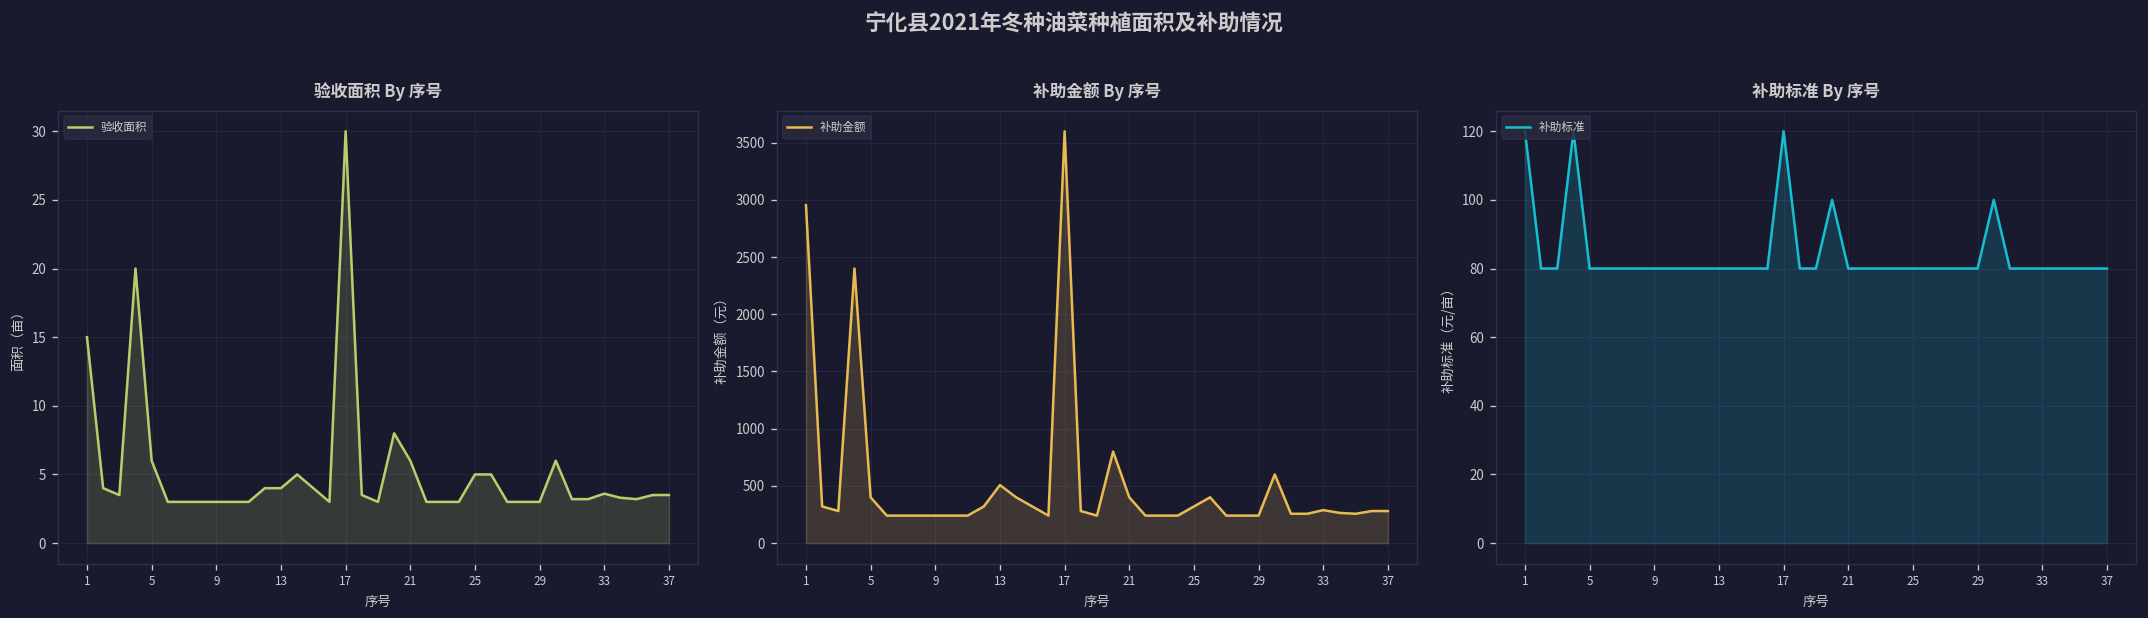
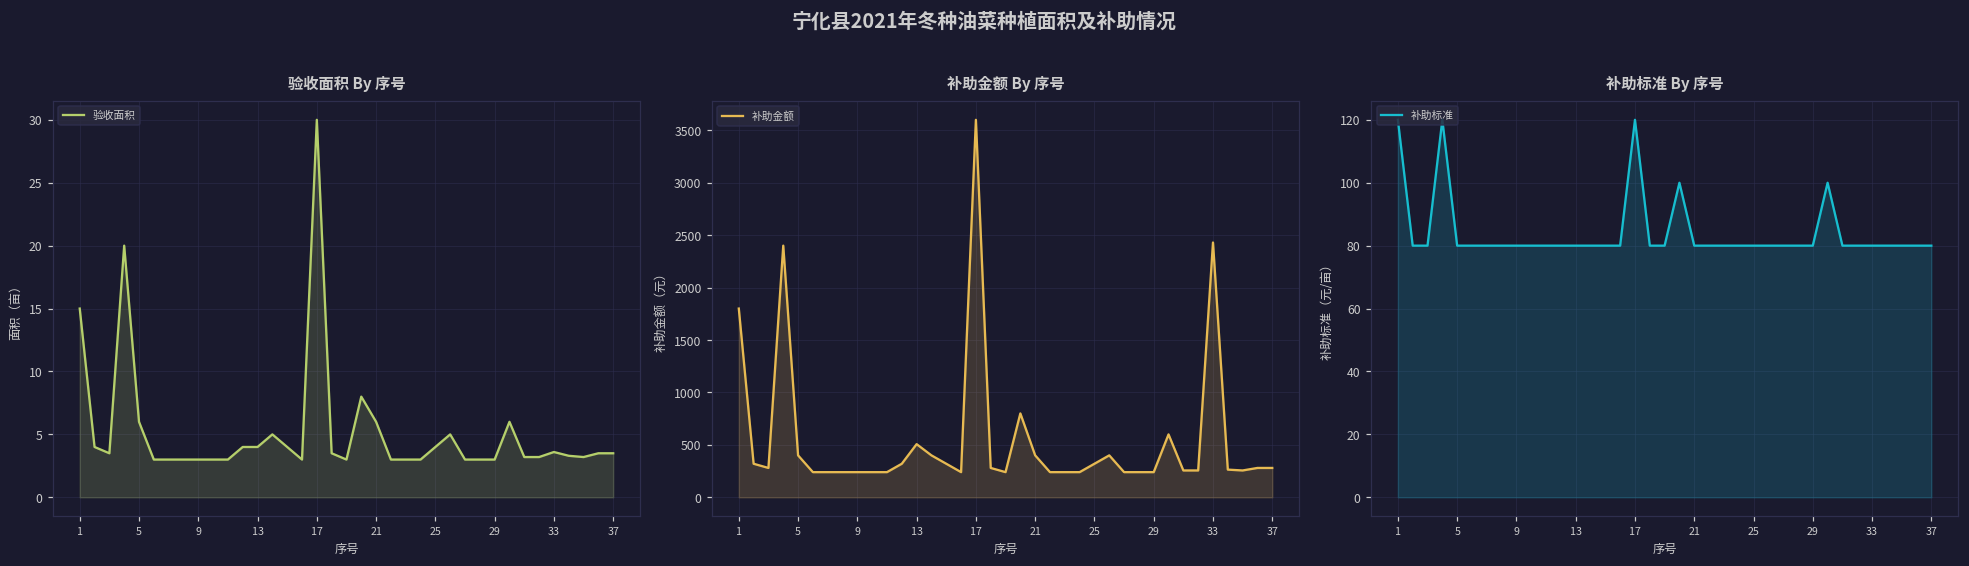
  {
    "验收面积 By 序号": {
      "1": 15,
      "5": 6,
      "9": 3,
      "13": 4,
      "17": 30,
      "21": 6,
-     "25": 5,
+     "25": 4,
      "29": 3,
      "33": 3.6,
      "37": 3.5
    },
    "补助金额 By 序号": {
-     "1": 3000,
+     "1": 1800,
      "5": 400,
      "9": 200,
      "13": 500,
      "17": 3600,
      "21": 400,
      "25": 300,
      "29": 200,
-     "33": 300,
+     "33": 2400,
      "37": 300
    },
    "补助标准 By 序号": {
      "5": 80,
      "9": 80,
      "13": 80,
      "17": 120,
      "21": 80,
      "25": 80,
      "29": 80,
      "33": 80,
      "37": 80
    }
  }
